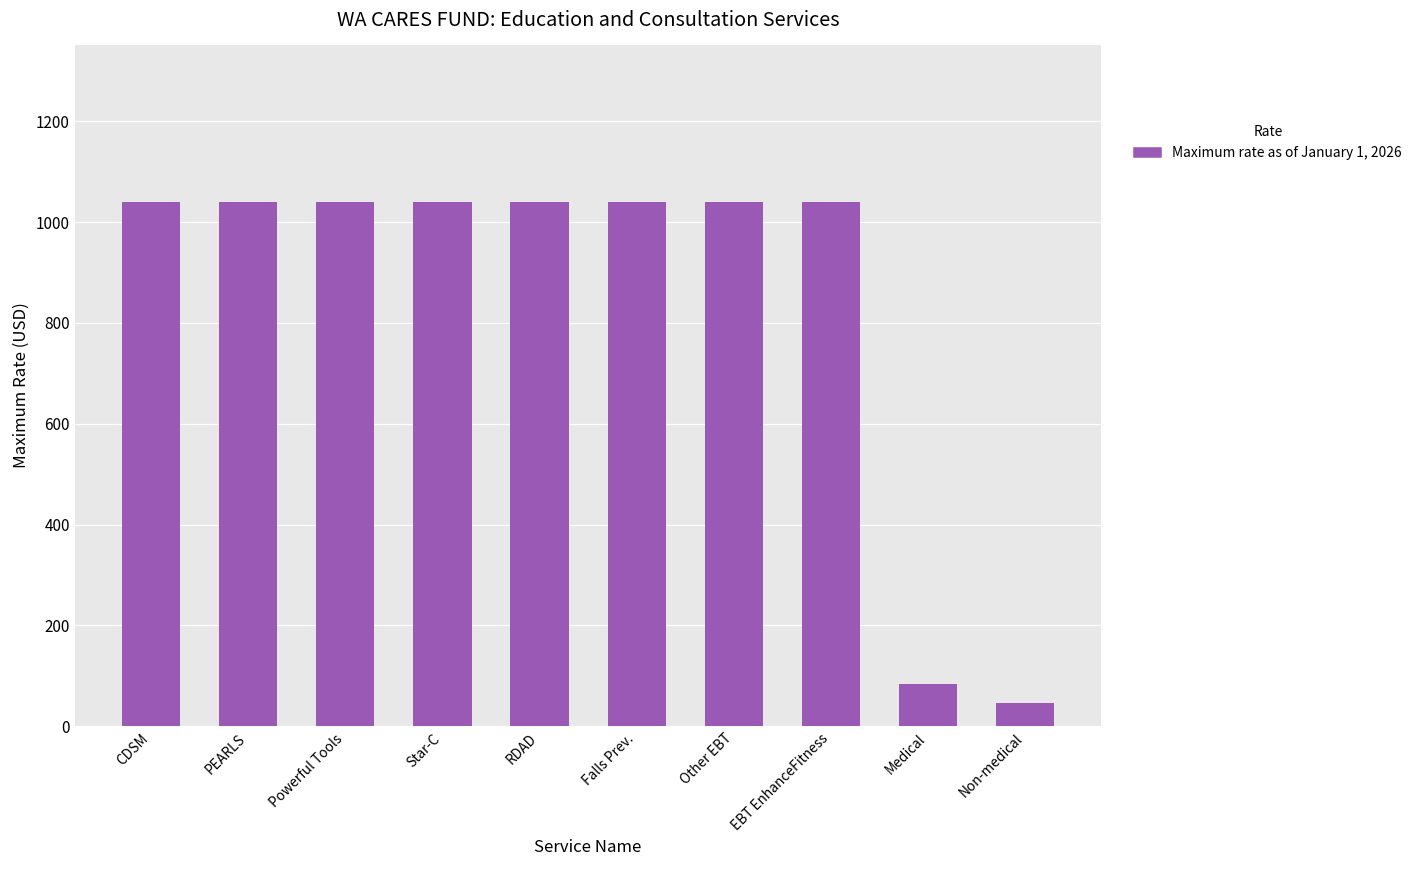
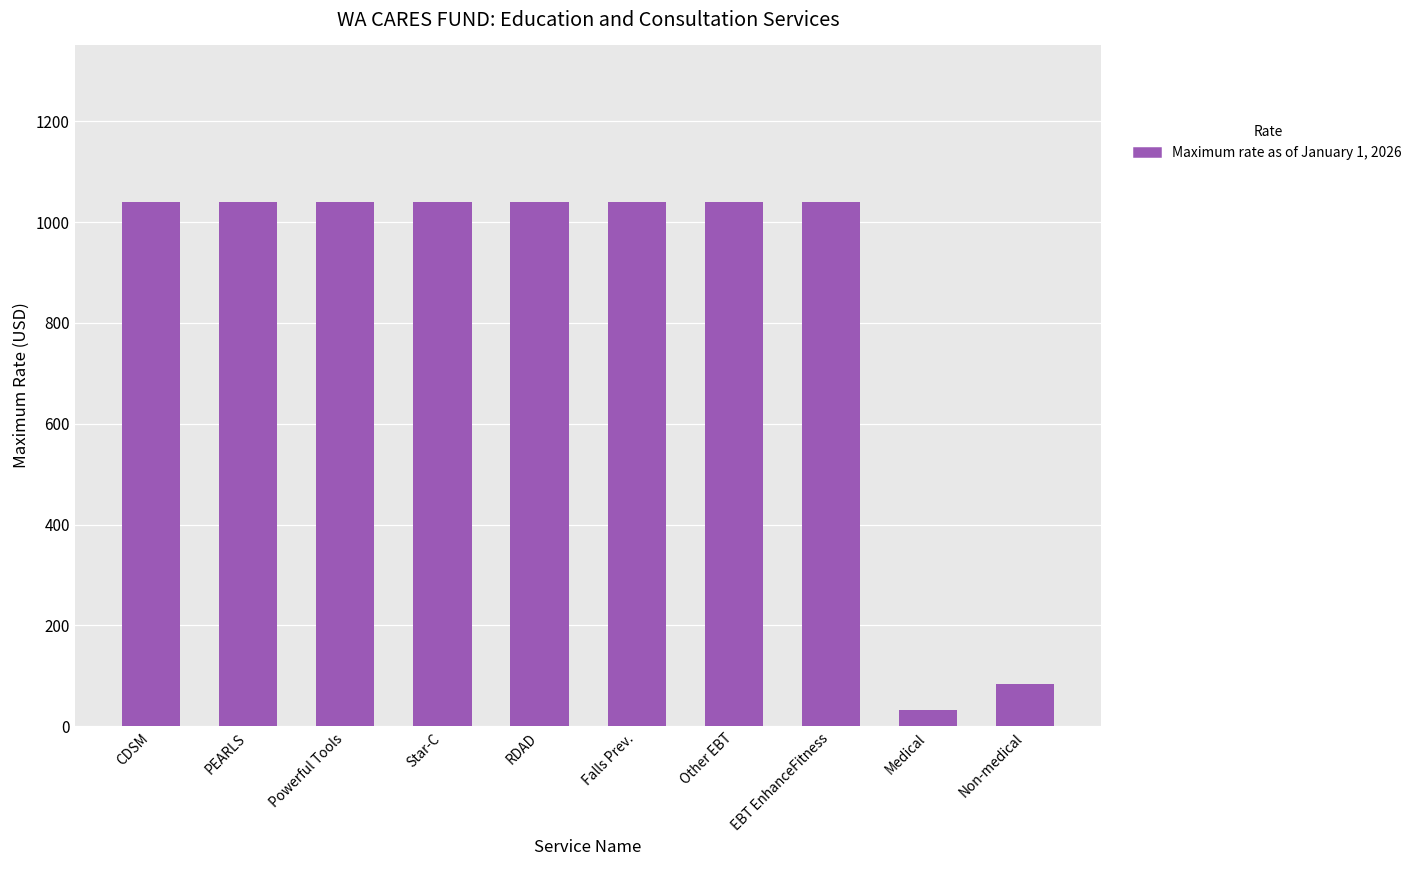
  {
    "CDSM": 1040,
    "PEARLS": 1040,
    "Powerful Tools": 1040,
    "Star-C": 1040,
    "RDAD": 1040,
    "Falls Prev.": 1040,
    "Other EBT": 1040,
    "EBT EnhanceFitness": 1040,
-   "Medical": 80,
-   "Non-medical": 50
+   "Medical": 30,
+   "Non-medical": 80
  }
